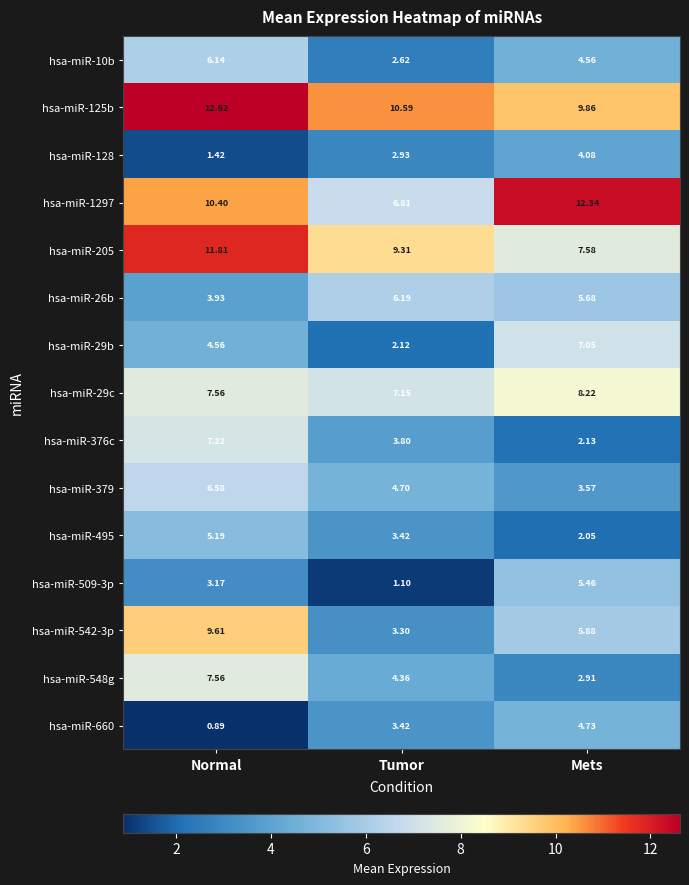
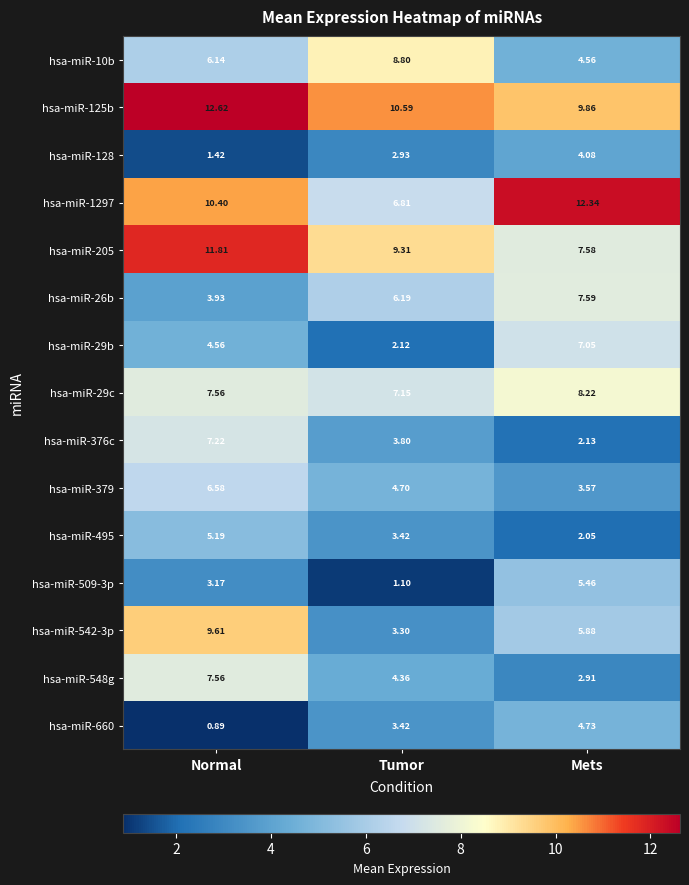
  {
    "hsa-miR-10b": {
      "Normal": 6.14,
-     "Tumor": 2.62,
+     "Tumor": 8.80,
      "Mets": 4.56
    },
    "hsa-miR-125b": {
      "Normal": 12.62,
      "Tumor": 10.59,
      "Mets": 9.86
    },
    "hsa-miR-128": {
      "Normal": 1.42,
      "Tumor": 2.93,
      "Mets": 4.08
    },
    "hsa-miR-1297": {
      "Normal": 10.40,
      "Tumor": 6.81,
      "Mets": 12.34
    },
    "hsa-miR-205": {
      "Normal": 11.81,
      "Tumor": 9.31,
      "Mets": 7.58
    },
    "hsa-miR-26b": {
      "Normal": 3.93,
      "Tumor": 6.19,
-     "Mets": 5.68
+     "Mets": 7.59
    },
    "hsa-miR-29b": {
      "Normal": 4.56,
      "Tumor": 2.12,
      "Mets": 7.05
    },
    "hsa-miR-29c": {
      "Normal": 7.56,
      "Mets": 8.22
    },
    "hsa-miR-376c": {
      "Tumor": 3.80,
      "Mets": 2.13
    },
    "hsa-miR-379": {
      "Normal": 6.58,
      "Tumor": 4.70,
      "Mets": 3.57
    },
    "hsa-miR-495": {
      "Normal": 5.19,
      "Tumor": 3.42,
      "Mets": 2.05
    },
    "hsa-miR-509-3p": {
      "Normal": 3.17,
      "Tumor": 1.10,
      "Mets": 5.46
    },
    "hsa-miR-542-3p": {
      "Normal": 9.61,
      "Tumor": 3.30,
      "Mets": 5.88
    },
    "hsa-miR-548g": {
      "Normal": 7.56,
      "Tumor": 4.36,
      "Mets": 2.91
    },
    "hsa-miR-660": {
      "Normal": 0.89,
      "Tumor": 3.42,
      "Mets": 4.73
    }
  }
